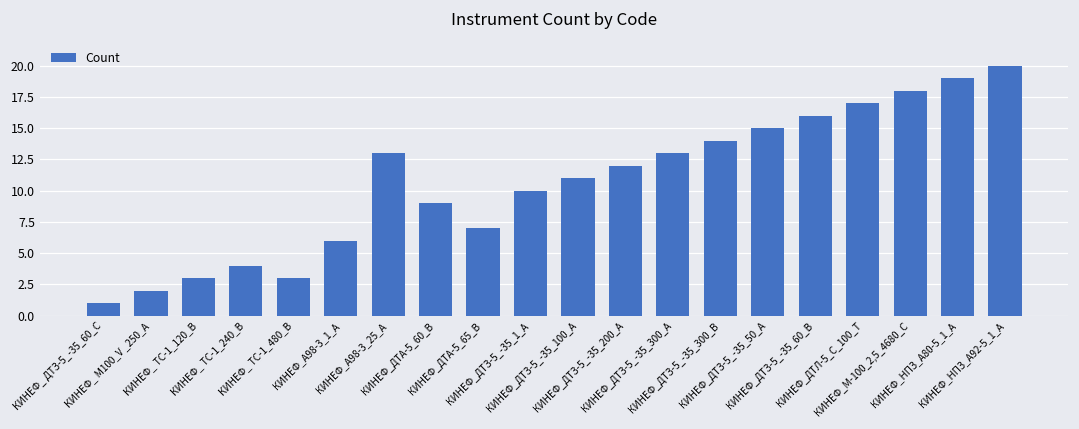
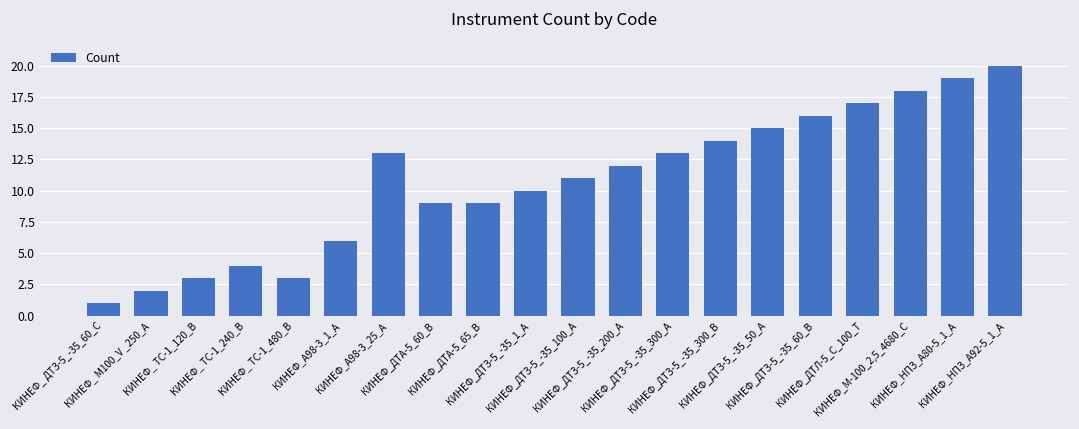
  {
    "КИНЕФ_ ДТЗ-5_-35_60_С": 1,
    "КИНЕФ_ М100_V _250_А": 2,
    "КИНЕФ_ ТС-1_120_В": 3,
    "КИНЕФ_ ТС-1_240_В": 4,
    "КИНЕФ_ ТС-1_480_В": 3,
    "КИНЕФ_А98-3_1_А": 6,
    "КИНЕФ_А98-3_25_А": 13,
    "КИНЕФ_ДТА-5_60_В": 9,
-   "КИНЕФ_ДТА-5_65_В": 7,
+   "КИНЕФ_ДТА-5_65_В": 9,
    "КИНЕФ_ДТЗ-5_-35_1_А": 10,
    "КИНЕФ_ДТЗ-5_-35_100_А": 11,
    "КИНЕФ_ДТЗ-5_-35_200_А": 12,
    "КИНЕФ_ДТЗ-5_-35_300_А": 13,
    "КИНЕФ_ДТЗ-5_-35_300_В": 14,
    "КИНЕФ_ДТЗ-5_-35_50_А": 15,
    "КИНЕФ_ДТЗ-5_-35_60_В": 16,
    "КИНЕФ_ДТЛ-5_С_100_Т": 17,
    "КИНЕФ_М-100_2,5_4680_C": 18,
    "КИНЕФ_НПЗ_А80-5_1_А": 19,
    "КИНЕФ_НПЗ_А92-5_1_А": 20
  }
